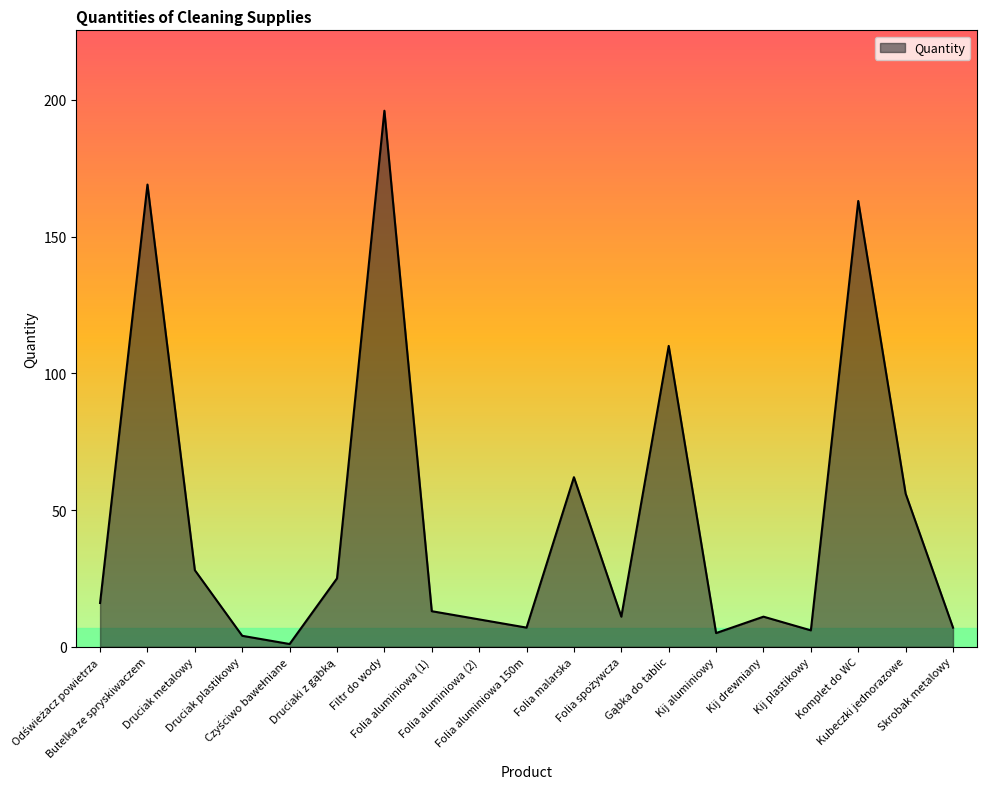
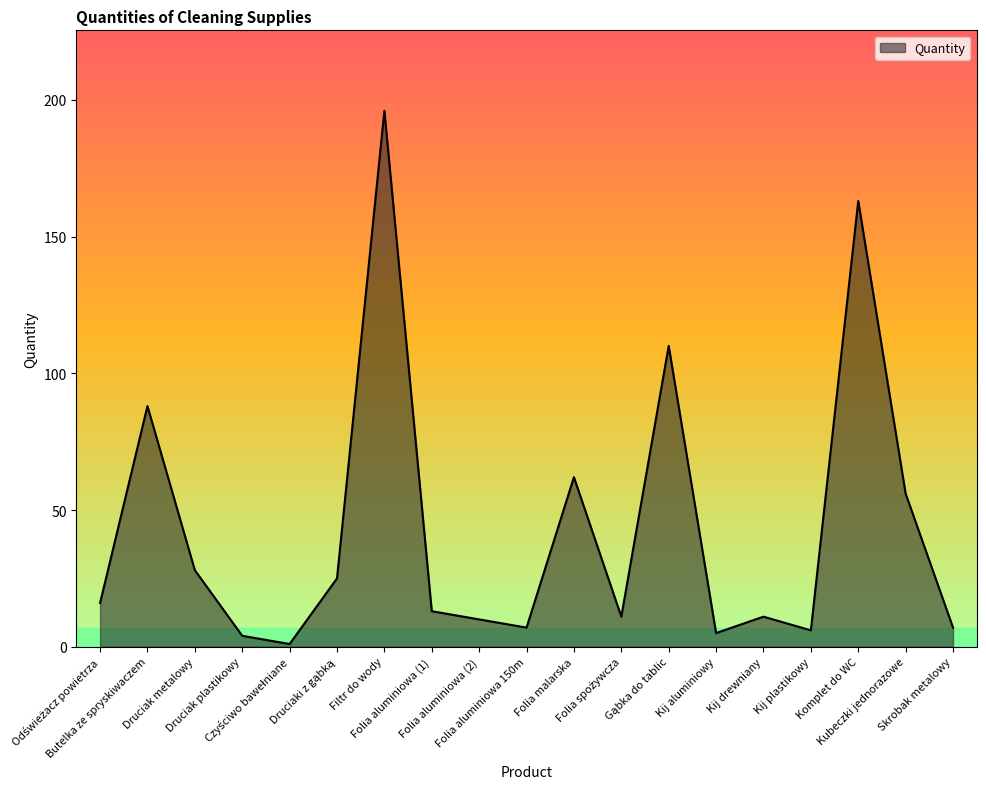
  {
    "Odświeżacz powietrza": 16,
-   "Butelka ze spryskiwaczem": 169,
+   "Butelka ze spryskiwaczem": 88,
    "Druciak metalowy": 28,
    "Druciaki z gąbką": 25,
    "Filtr do wody": 196,
    "Folia aluminiowa (1)": 13,
    "Folia aluminiowa (2)": 10,
    "Folia aluminiowa 150m": 7,
    "Folia malarska": 62,
    "Folia spożywcza": 11,
    "Gąbka do tablic": 110,
    "Kij drewniany": 11,
    "Komplet do WC": 163,
    "Kubeczki jednorazowe": 56,
    "Skrobak metalowy": 7
  }
